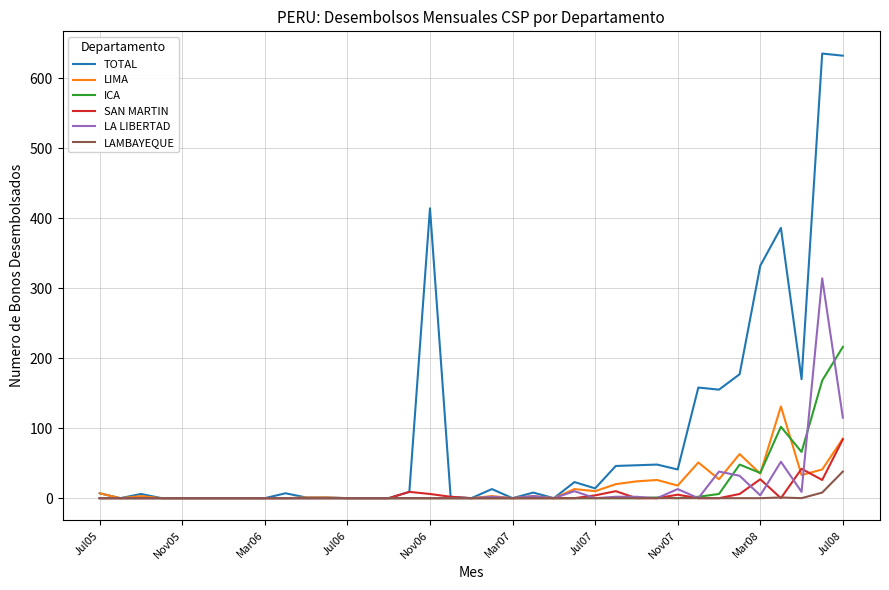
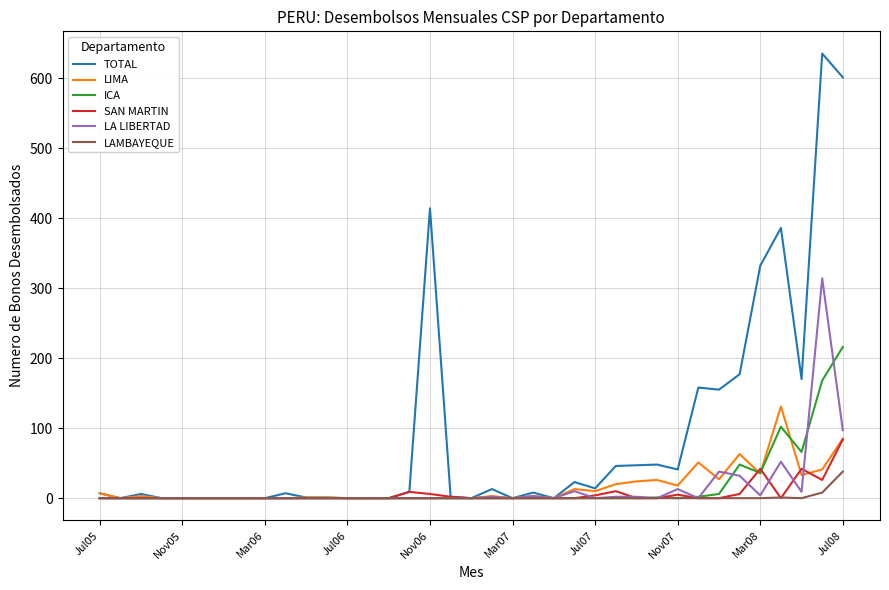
  {
    "TOTAL": {
      "Nov06": 410,
      "Jul07": 10,
      "Nov07": 40,
      "Mar08": 330,
-     "Jul08": 630
+     "Jul08": 600
    },
    "LIMA": {
      "Jul07": 10,
      "Nov07": 20
    },
    "ICA": {
      "Jul08": 220
    },
    "SAN MARTIN": {
      "Nov06": 10,
      "Jul07": 0,
      "Nov07": 10,
-     "Mar08": 30
+     "Mar08": 40
    },
    "LA LIBERTAD": {
      "Nov07": 10,
      "Mar08": 0,
-     "Jul08": 120
+     "Jul08": 100
    },
    "LAMBAYEQUE": {
      "Mar08": 0,
      "Jul08": 40
    }
  }
